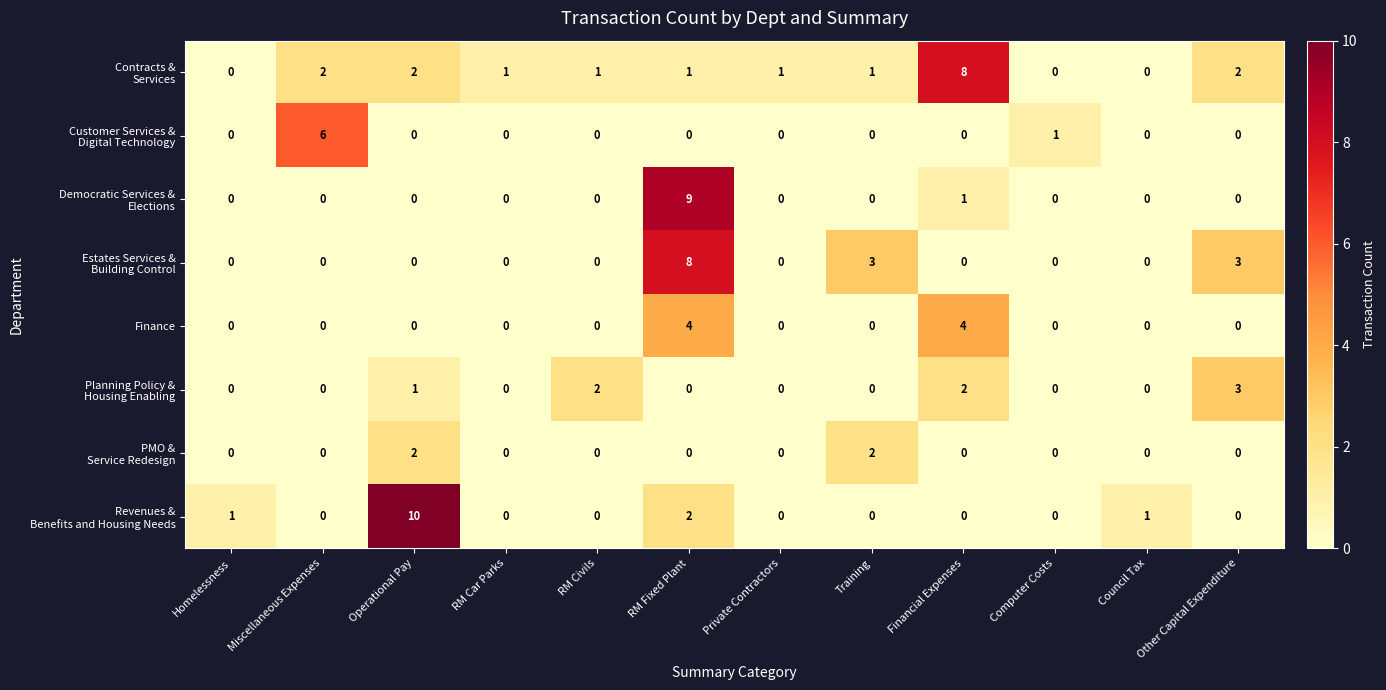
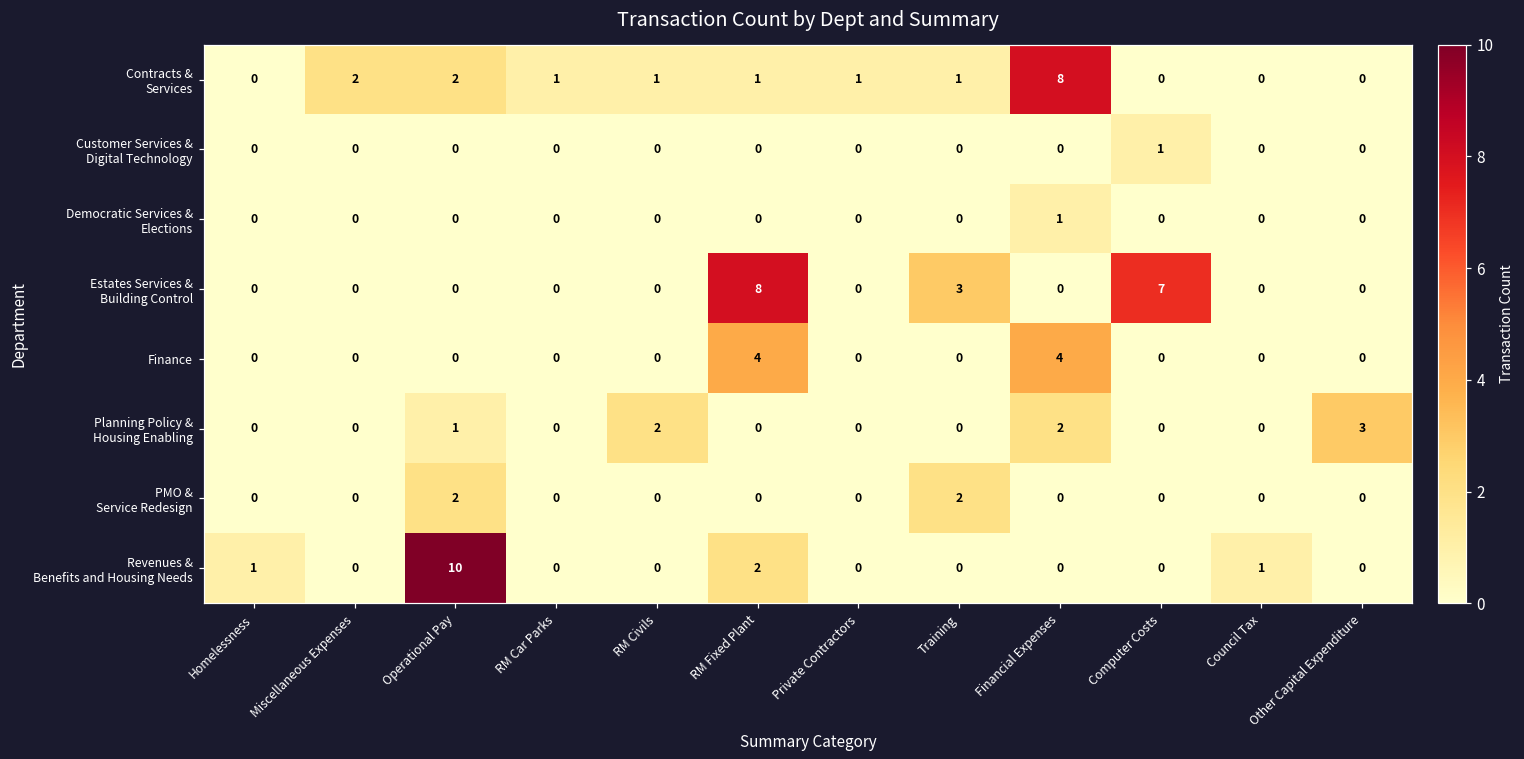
  {
    "Contracts & Services": {
      "Homelessness": 0,
      "Miscellaneous Expenses": 2,
      "Operational Pay": 2,
      "RM Car Parks": 1,
      "RM Civils": 1,
      "RM Fixed Plant": 1,
      "Private Contractors": 1,
      "Training": 1,
      "Financial Expenses": 8,
      "Computer Costs": 0,
      "Council Tax": 0,
-     "Other Capital Expenditure": 2
+     "Other Capital Expenditure": 0
    },
    "Customer Services & Digital Technology": {
      "Homelessness": 0,
-     "Miscellaneous Expenses": 6,
+     "Miscellaneous Expenses": 0,
      "Operational Pay": 0,
      "RM Car Parks": 0,
      "RM Civils": 0,
      "RM Fixed Plant": 0,
      "Private Contractors": 0,
      "Training": 0,
      "Financial Expenses": 0,
      "Computer Costs": 1,
      "Council Tax": 0,
      "Other Capital Expenditure": 0
    },
    "Democratic Services & Elections": {
      "Homelessness": 0,
      "Miscellaneous Expenses": 0,
      "Operational Pay": 0,
      "RM Car Parks": 0,
      "RM Civils": 0,
-     "RM Fixed Plant": 9,
+     "RM Fixed Plant": 0,
      "Private Contractors": 0,
      "Training": 0,
      "Financial Expenses": 1,
      "Computer Costs": 0,
      "Council Tax": 0,
      "Other Capital Expenditure": 0
    },
    "Estates Services & Building Control": {
      "Homelessness": 0,
      "Miscellaneous Expenses": 0,
      "Operational Pay": 0,
      "RM Car Parks": 0,
      "RM Civils": 0,
      "RM Fixed Plant": 8,
      "Private Contractors": 0,
      "Training": 3,
      "Financial Expenses": 0,
-     "Computer Costs": 0,
+     "Computer Costs": 7,
      "Council Tax": 0,
-     "Other Capital Expenditure": 3
+     "Other Capital Expenditure": 0
    },
    "Finance": {
      "Homelessness": 0,
      "Miscellaneous Expenses": 0,
      "Operational Pay": 0,
      "RM Car Parks": 0,
      "RM Civils": 0,
      "RM Fixed Plant": 4,
      "Private Contractors": 0,
      "Training": 0,
      "Financial Expenses": 4,
      "Computer Costs": 0,
      "Council Tax": 0,
      "Other Capital Expenditure": 0
    },
    "Planning Policy & Housing Enabling": {
      "Homelessness": 0,
      "Miscellaneous Expenses": 0,
      "Operational Pay": 1,
      "RM Car Parks": 0,
      "RM Civils": 2,
      "RM Fixed Plant": 0,
      "Private Contractors": 0,
      "Training": 0,
      "Financial Expenses": 2,
      "Computer Costs": 0,
      "Council Tax": 0,
      "Other Capital Expenditure": 3
    },
    "PMO & Service Redesign": {
      "Homelessness": 0,
      "Miscellaneous Expenses": 0,
      "Operational Pay": 2,
      "RM Car Parks": 0,
      "RM Civils": 0,
      "RM Fixed Plant": 0,
      "Private Contractors": 0,
      "Training": 2,
      "Financial Expenses": 0,
      "Computer Costs": 0,
      "Council Tax": 0,
      "Other Capital Expenditure": 0
    },
    "Revenues & Benefits and Housing Needs": {
      "Homelessness": 1,
      "Miscellaneous Expenses": 0,
      "Operational Pay": 10,
      "RM Car Parks": 0,
      "RM Civils": 0,
      "RM Fixed Plant": 2,
      "Private Contractors": 0,
      "Training": 0,
      "Financial Expenses": 0,
      "Computer Costs": 0,
      "Council Tax": 1,
      "Other Capital Expenditure": 0
    }
  }
